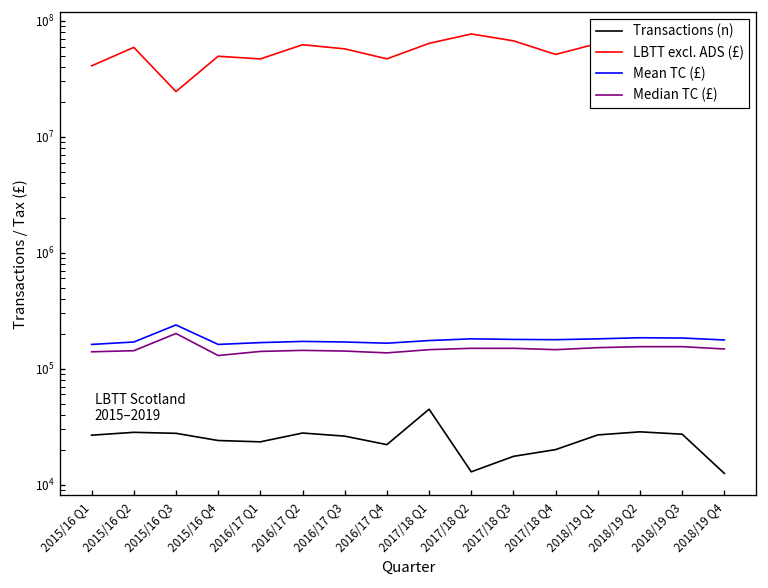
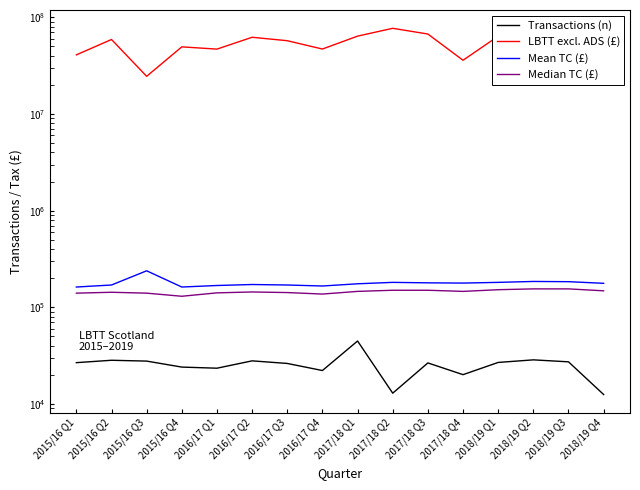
  {
    "Transactions (n)": {
      "2015/16 Q1": 27000,
      "2015/16 Q3": 28000,
      "2015/16 Q4": 24000,
      "2016/17 Q1": 23000,
      "2016/17 Q2": 28000,
      "2016/17 Q3": 26000,
      "2016/17 Q4": 22000,
      "2017/18 Q1": 40000,
      "2017/18 Q2": 13000,
-     "2017/18 Q3": 18000,
+     "2017/18 Q3": 27000,
      "2017/18 Q4": 20000,
      "2018/19 Q1": 27000,
      "2018/19 Q2": 29000,
      "2018/19 Q3": 27000,
      "2018/19 Q4": 13000
    },
    "LBTT excl. ADS (£)": {
      "2015/16 Q1": 41000000,
      "2015/16 Q2": 60000000,
      "2015/16 Q3": 25000000,
      "2015/16 Q4": 50000000,
      "2016/17 Q1": 50000000,
      "2016/17 Q2": 60000000,
      "2016/17 Q3": 60000000,
      "2016/17 Q4": 50000000,
      "2017/18 Q1": 60000000,
      "2017/18 Q2": 80000000,
      "2017/18 Q3": 70000000,
-     "2017/18 Q4": 50000000
+     "2017/18 Q4": 36000000
    },
    "Mean TC (£)": {
      "2015/16 Q1": 160000,
      "2015/16 Q2": 170000,
      "2015/16 Q3": 240000,
      "2015/16 Q4": 160000,
      "2016/17 Q1": 170000,
      "2016/17 Q2": 170000,
      "2016/17 Q3": 170000,
      "2016/17 Q4": 170000,
      "2017/18 Q1": 180000,
      "2017/18 Q2": 180000,
      "2017/18 Q3": 180000,
      "2017/18 Q4": 180000,
      "2018/19 Q1": 180000,
      "2018/19 Q2": 190000,
      "2018/19 Q3": 180000,
      "2018/19 Q4": 180000
    },
    "Median TC (£)": {
      "2015/16 Q1": 140000,
      "2015/16 Q2": 140000,
-     "2015/16 Q3": 200000,
+     "2015/16 Q3": 140000,
      "2015/16 Q4": 130000,
      "2016/17 Q1": 140000,
      "2016/17 Q2": 140000,
      "2016/17 Q3": 140000,
      "2016/17 Q4": 140000,
      "2017/18 Q1": 150000,
      "2017/18 Q2": 150000,
      "2017/18 Q3": 150000,
      "2017/18 Q4": 150000,
      "2018/19 Q1": 150000,
      "2018/19 Q2": 160000,
      "2018/19 Q3": 160000,
      "2018/19 Q4": 150000
    }
  }
